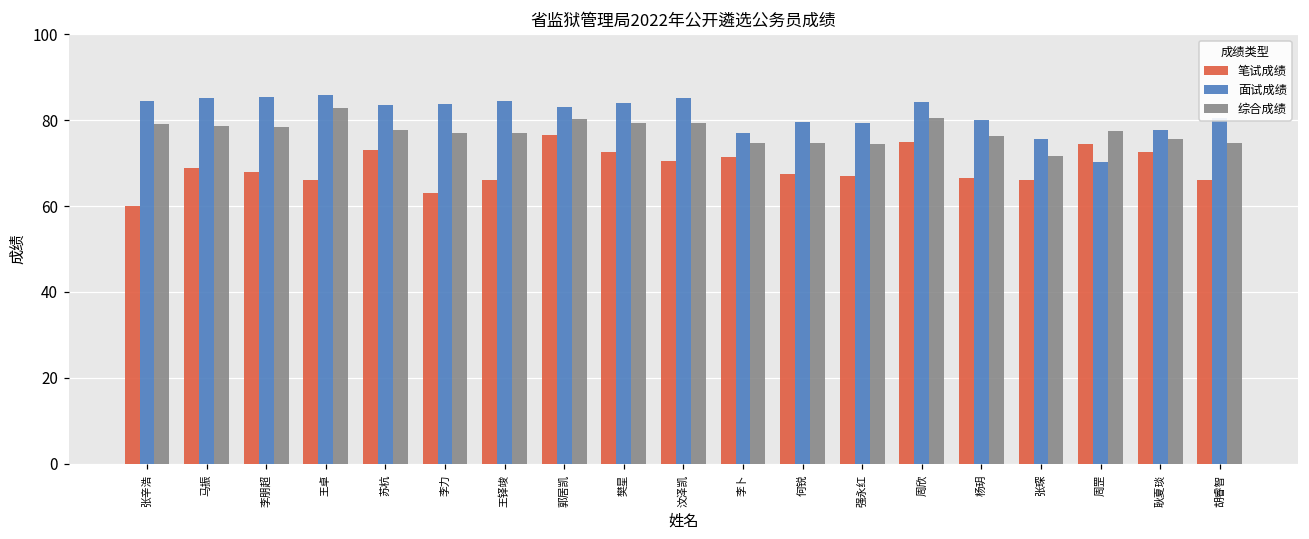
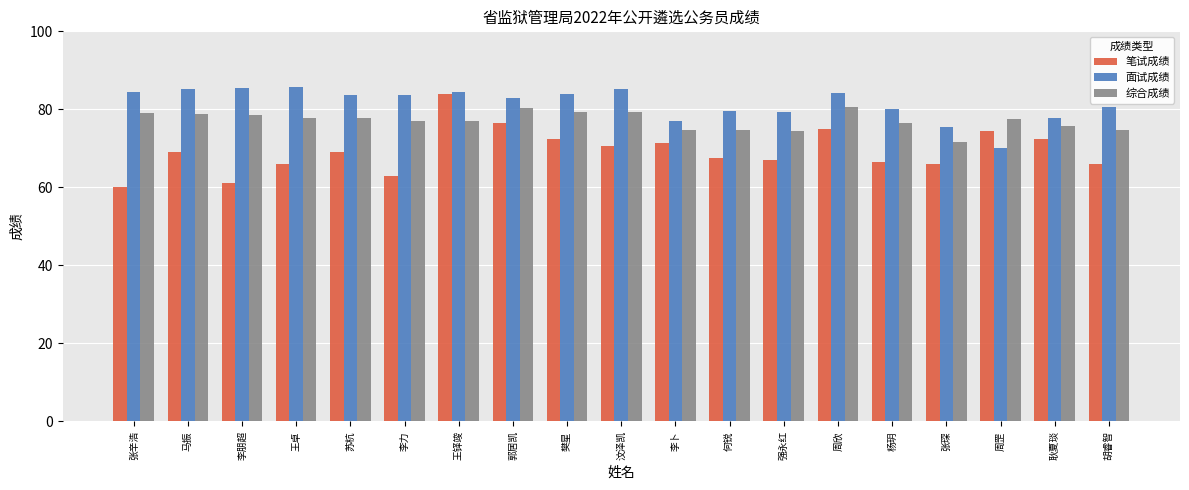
  {
    "笔试成绩": {
      "张辛浩": 60,
      "马振": 69,
-     "李朋超": 68,
+     "李朋超": 61,
      "王卓": 66,
-     "苏杭": 73,
+     "苏杭": 69,
      "李力": 63,
-     "王铎竣": 66,
+     "王铎竣": 84,
      "郭居凯": 77,
      "樊星": 73,
      "汶泽凯": 71,
      "李卜": 72,
      "何锐": 68,
      "强永红": 67,
      "周欣": 75,
      "杨玥": 67,
      "张琛": 66,
      "周罡": 75,
      "耿夏琰": 73,
      "胡睿智": 66
    },
    "面试成绩": {
      "张辛浩": 84,
      "马振": 85,
      "李朋超": 85,
      "王卓": 86,
      "苏杭": 84,
      "李力": 84,
      "王铎竣": 84,
      "郭居凯": 83,
      "樊星": 84,
      "汶泽凯": 85,
      "李卜": 77,
      "何锐": 80,
      "强永红": 79,
      "周欣": 84,
      "杨玥": 80,
      "张琛": 76,
      "周罡": 70,
      "耿夏琰": 78,
      "胡睿智": 81
    },
    "综合成绩": {
      "张辛浩": 79,
      "马振": 79,
      "李朋超": 78,
-     "王卓": 83,
+     "王卓": 78,
      "苏杭": 78,
      "李力": 77,
      "王铎竣": 77,
      "郭居凯": 80,
      "樊星": 79,
      "汶泽凯": 79,
      "李卜": 75,
      "何锐": 75,
      "强永红": 74,
      "周欣": 81,
      "杨玥": 76,
      "张琛": 72,
      "周罡": 77,
      "耿夏琰": 76,
      "胡睿智": 75
    }
  }
